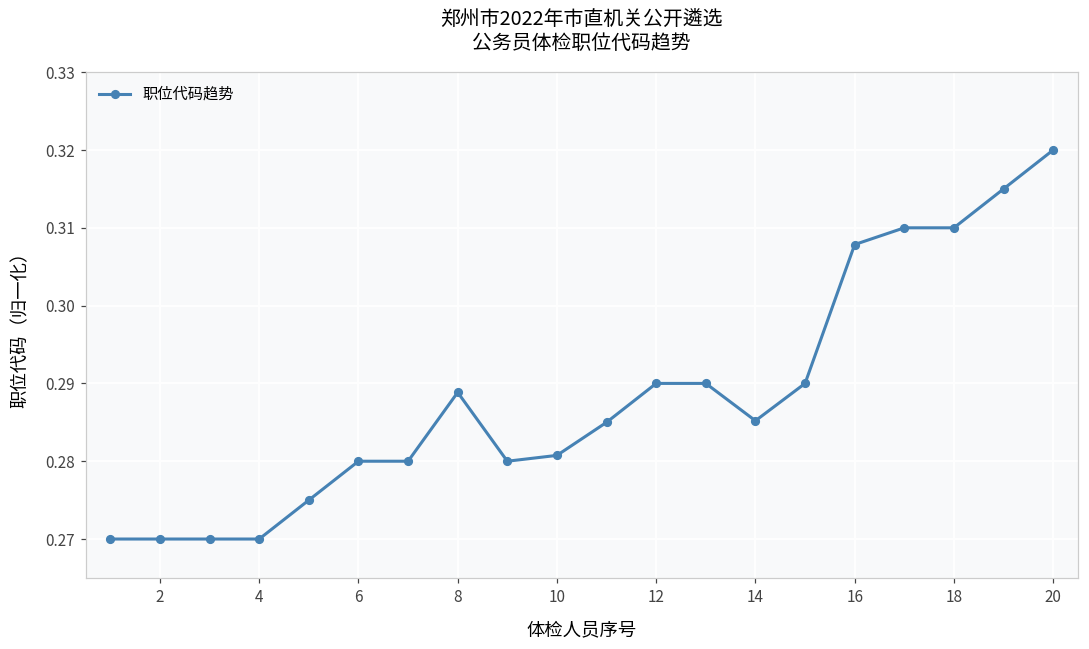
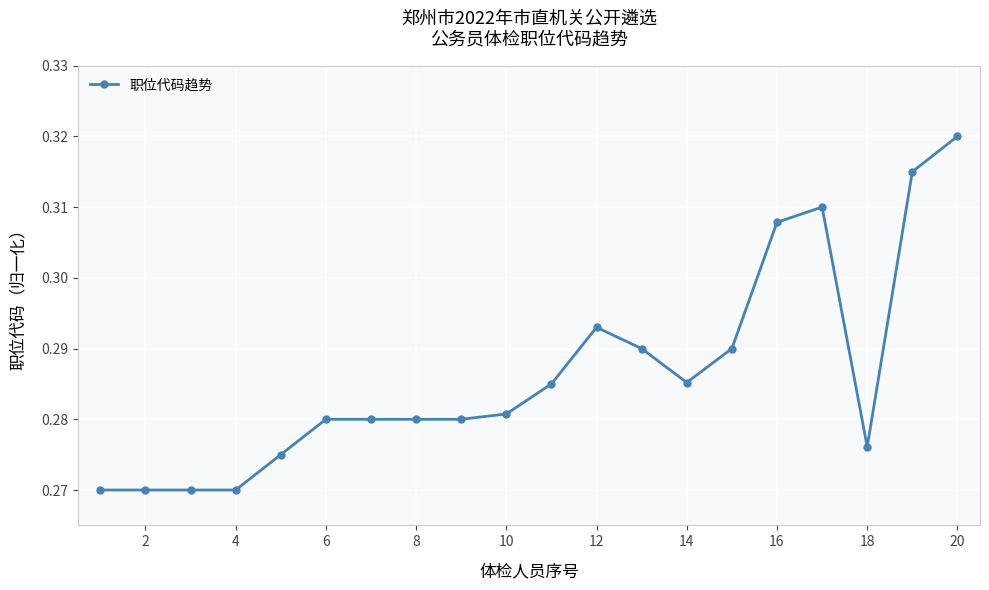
  {
    "2": 0.270,
    "4": 0.270,
    "6": 0.280,
-   "8": 0.289,
+   "8": 0.280,
    "10": 0.281,
-   "12": 0.290,
+   "12": 0.293,
    "14": 0.285,
    "16": 0.308,
-   "18": 0.310,
+   "18": 0.276,
    "20": 0.320
  }
